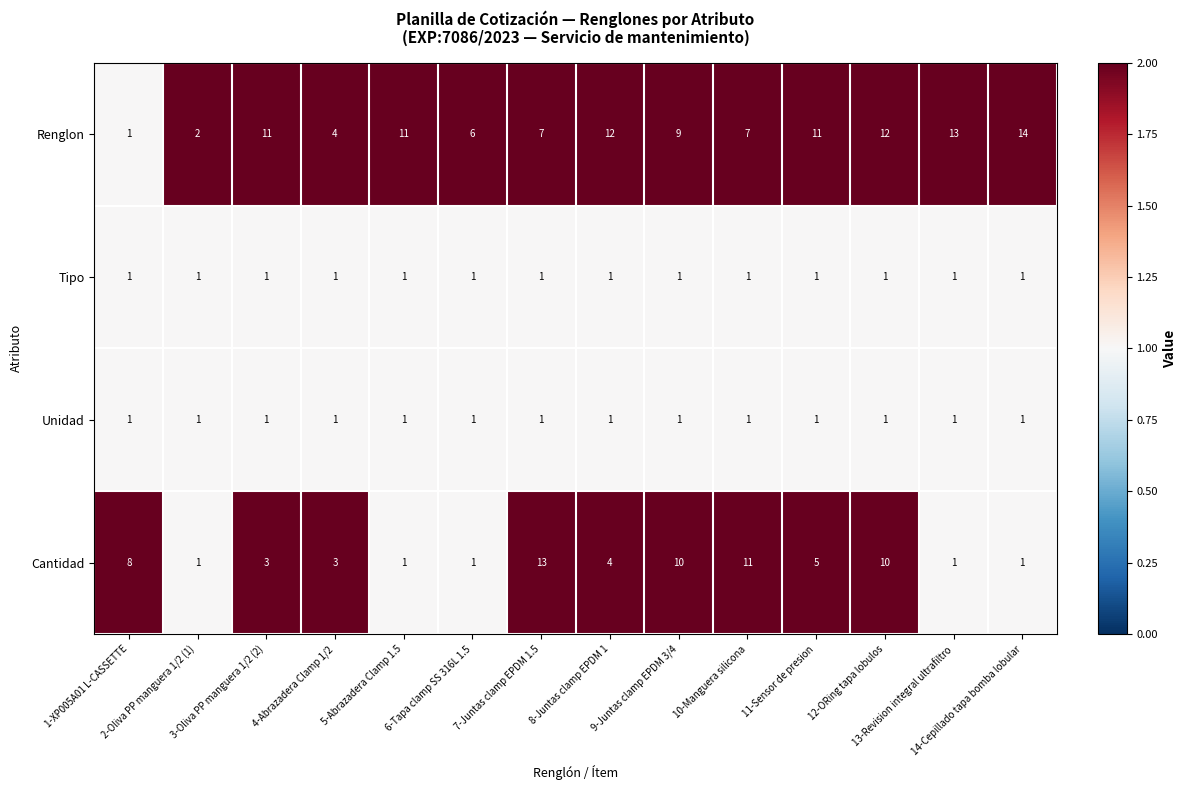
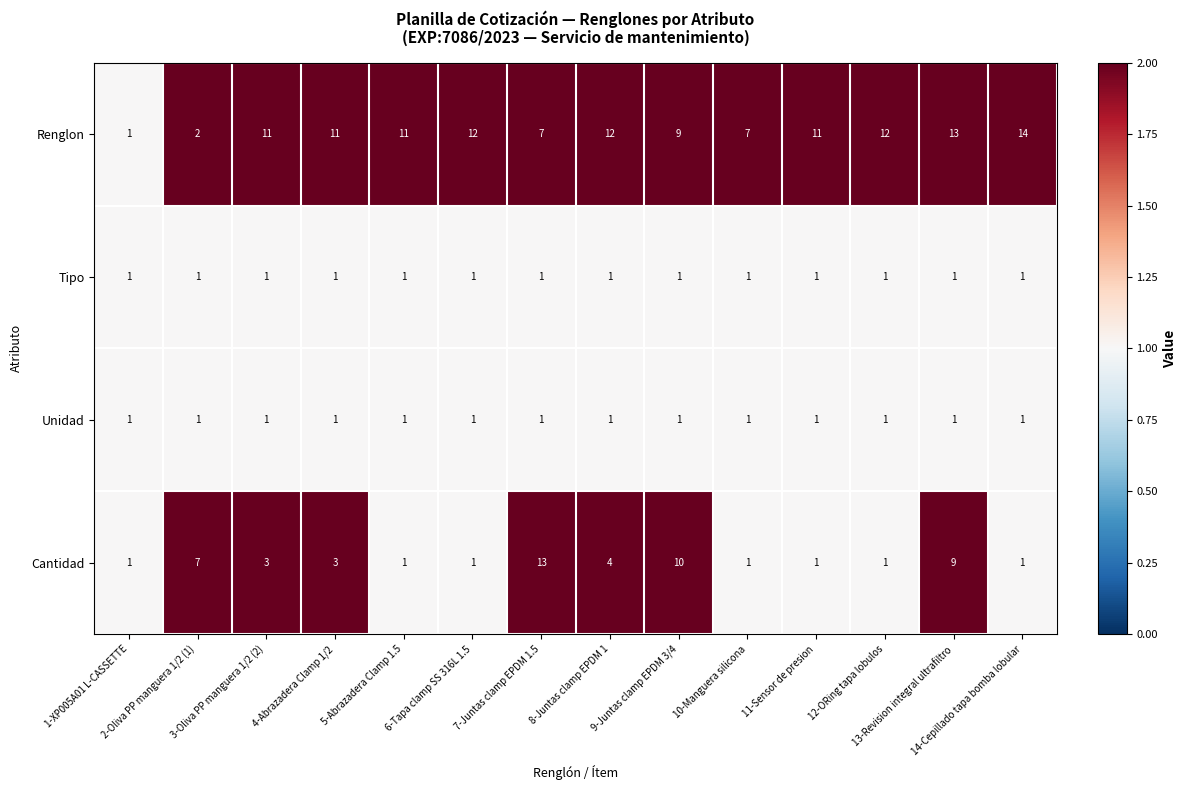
  {
    "Renglon": {
      "1-XP005A01 L-CASSETTE": 1,
      "2-Oliva PP manguera 1/2 (1)": 2,
      "3-Oliva PP manguera 1/2 (2)": 11,
-     "4-Abrazadera Clamp 1/2": 4,
+     "4-Abrazadera Clamp 1/2": 11,
      "5-Abrazadera Clamp 1.5": 11,
-     "6-Tapa clamp SS 316L 1.5": 6,
+     "6-Tapa clamp SS 316L 1.5": 12,
      "7-Juntas clamp EPDM 1.5": 7,
      "8-Juntas clamp EPDM 1": 12,
      "9-Juntas clamp EPDM 3/4": 9,
      "10-Manguera silicona": 7,
      "11-Sensor de presion": 11,
      "12-ORing tapa lobulos": 12,
      "13-Revision integral ultrafiltro": 13,
      "14-Cepillado tapa bomba lobular": 14
    },
    "Tipo": {
      "1-XP005A01 L-CASSETTE": 1,
      "2-Oliva PP manguera 1/2 (1)": 1,
      "3-Oliva PP manguera 1/2 (2)": 1,
      "4-Abrazadera Clamp 1/2": 1,
      "5-Abrazadera Clamp 1.5": 1,
      "6-Tapa clamp SS 316L 1.5": 1,
      "7-Juntas clamp EPDM 1.5": 1,
      "8-Juntas clamp EPDM 1": 1,
      "9-Juntas clamp EPDM 3/4": 1,
      "10-Manguera silicona": 1,
      "11-Sensor de presion": 1,
      "12-ORing tapa lobulos": 1,
      "13-Revision integral ultrafiltro": 1,
      "14-Cepillado tapa bomba lobular": 1
    },
    "Unidad": {
      "1-XP005A01 L-CASSETTE": 1,
      "2-Oliva PP manguera 1/2 (1)": 1,
      "3-Oliva PP manguera 1/2 (2)": 1,
      "4-Abrazadera Clamp 1/2": 1,
      "5-Abrazadera Clamp 1.5": 1,
      "6-Tapa clamp SS 316L 1.5": 1,
      "7-Juntas clamp EPDM 1.5": 1,
      "8-Juntas clamp EPDM 1": 1,
      "9-Juntas clamp EPDM 3/4": 1,
      "10-Manguera silicona": 1,
      "11-Sensor de presion": 1,
      "12-ORing tapa lobulos": 1,
      "13-Revision integral ultrafiltro": 1,
      "14-Cepillado tapa bomba lobular": 1
    },
    "Cantidad": {
-     "1-XP005A01 L-CASSETTE": 8,
-     "2-Oliva PP manguera 1/2 (1)": 1,
+     "1-XP005A01 L-CASSETTE": 1,
+     "2-Oliva PP manguera 1/2 (1)": 7,
      "3-Oliva PP manguera 1/2 (2)": 3,
      "4-Abrazadera Clamp 1/2": 3,
      "5-Abrazadera Clamp 1.5": 1,
      "6-Tapa clamp SS 316L 1.5": 1,
      "7-Juntas clamp EPDM 1.5": 13,
      "8-Juntas clamp EPDM 1": 4,
      "9-Juntas clamp EPDM 3/4": 10,
-     "10-Manguera silicona": 11,
-     "11-Sensor de presion": 5,
-     "12-ORing tapa lobulos": 10,
-     "13-Revision integral ultrafiltro": 1,
+     "10-Manguera silicona": 1,
+     "11-Sensor de presion": 1,
+     "12-ORing tapa lobulos": 1,
+     "13-Revision integral ultrafiltro": 9,
      "14-Cepillado tapa bomba lobular": 1
    }
  }
